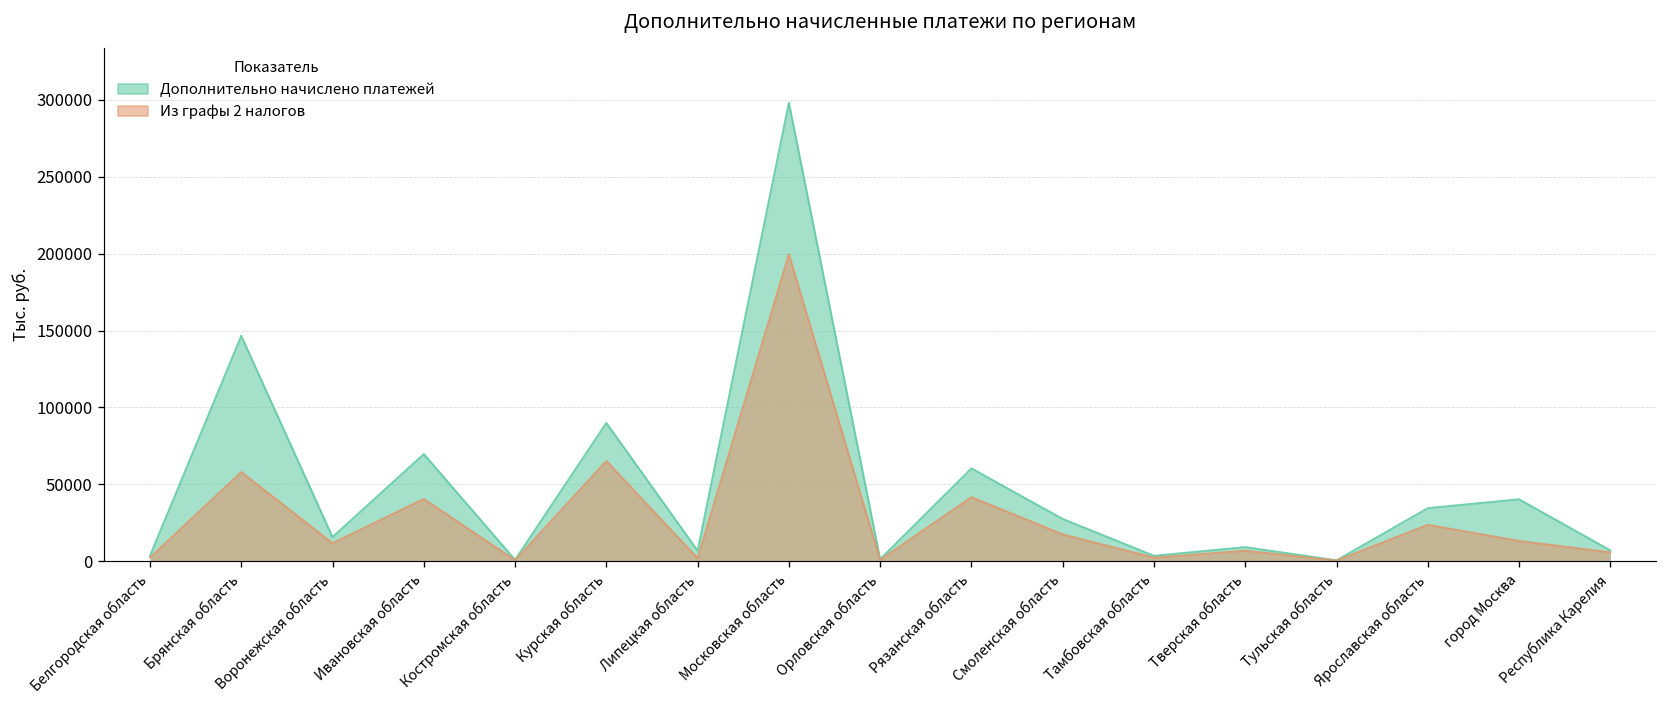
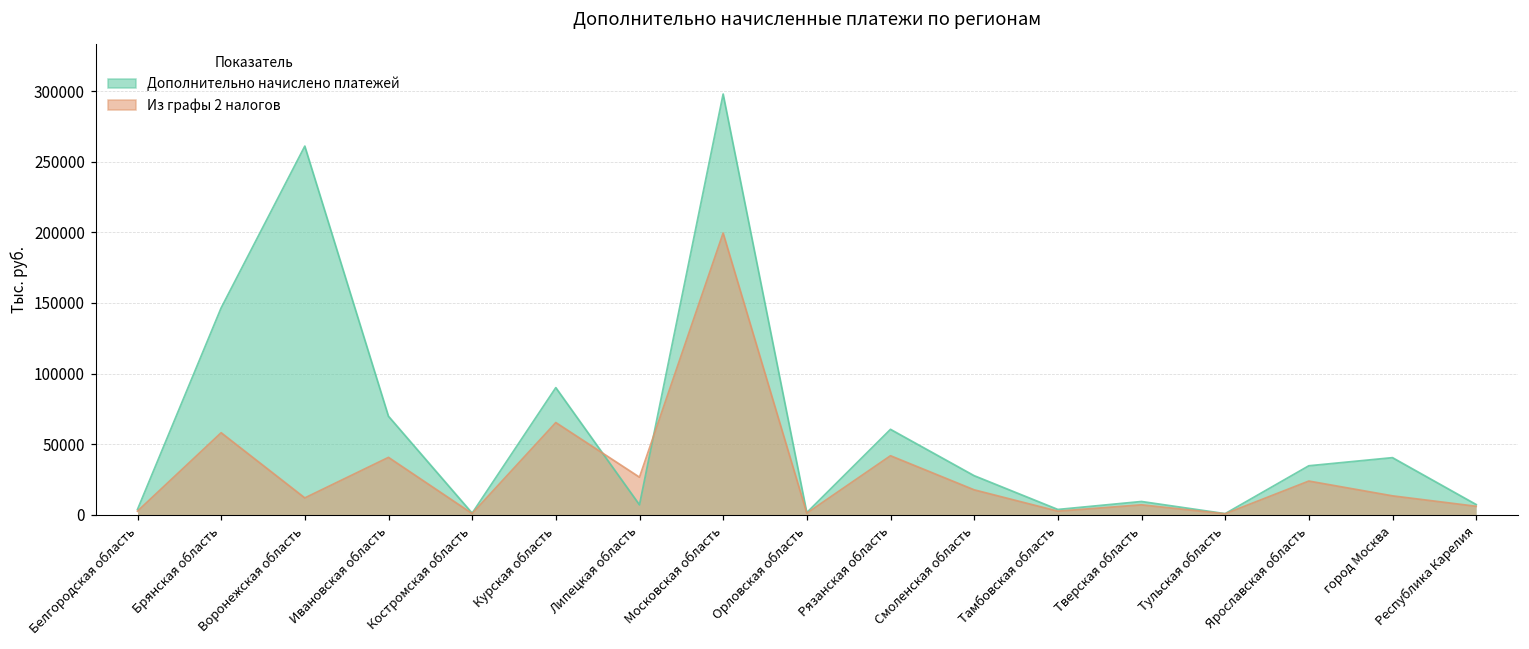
  {
    "Дополнительно начислено платежей": {
      "Брянская область": 147000,
-     "Воронежская область": 16000,
+     "Воронежская область": 261000,
      "Ивановская область": 70000,
      "Курская область": 90000,
      "Липецкая область": 7000,
      "Московская область": 298000,
      "Рязанская область": 60000,
      "Смоленская область": 28000,
      "Тверская область": 9000,
      "Ярославская область": 35000,
      "город Москва": 40000
    },
    "Из графы 2 налогов": {
      "Брянская область": 58000,
      "Воронежская область": 12000,
      "Ивановская область": 41000,
      "Курская область": 65000,
-     "Липецкая область": 2000,
+     "Липецкая область": 26000,
      "Московская область": 200000,
      "Рязанская область": 42000,
      "Смоленская область": 18000,
      "Тверская область": 7000,
      "Ярославская область": 24000,
      "город Москва": 13000
    }
  }
